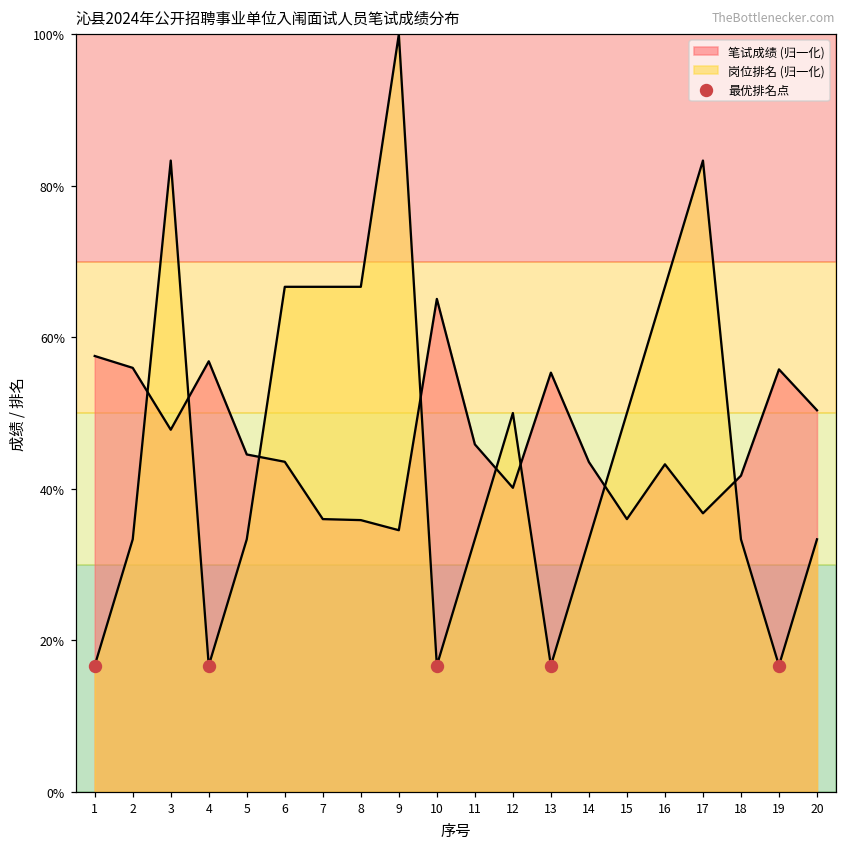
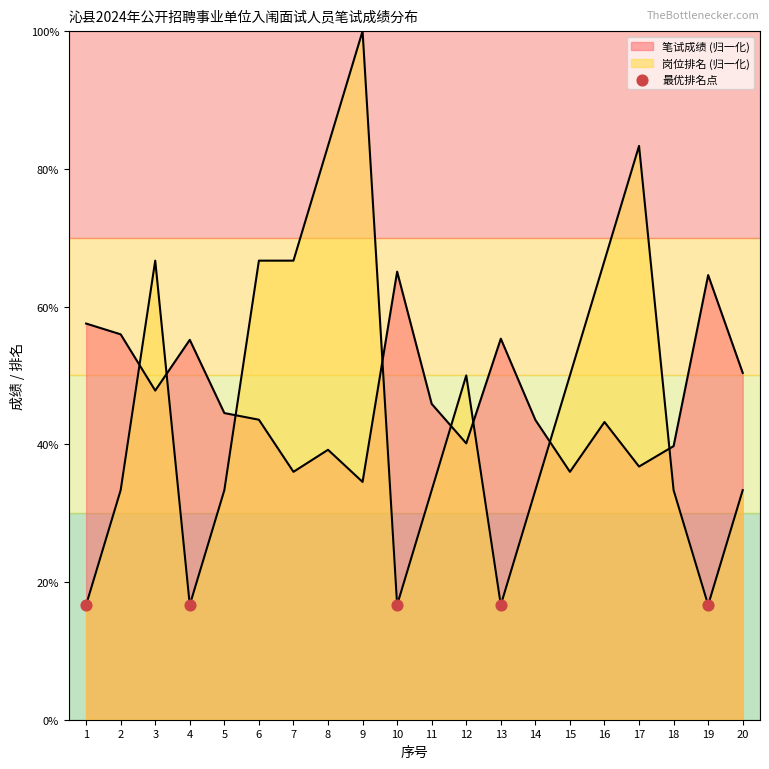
  {
    "笔试成绩 (归一化)": {
      "1": "58%",
      "2": "56%",
      "3": "48%",
-     "4": "57%",
+     "4": "55%",
      "5": "45%",
      "6": "44%",
      "7": "36%",
-     "8": "36%",
+     "8": "39%",
      "9": "35%",
      "10": "65%",
      "11": "46%",
      "12": "40%",
      "13": "55%",
      "14": "44%",
      "15": "36%",
      "16": "43%",
      "17": "37%",
-     "18": "42%",
-     "19": "56%",
+     "18": "40%",
+     "19": "65%",
      "20": "50%"
    },
    "岗位排名 (归一化)": {
      "2": "33%",
-     "3": "83%",
+     "3": "67%",
      "5": "33%",
      "6": "67%",
      "7": "67%",
-     "8": "67%",
+     "8": "83%",
      "9": "100%",
      "11": "33%",
      "12": "50%",
      "14": "33%",
      "15": "50%",
      "16": "67%",
      "17": "83%",
      "18": "33%",
      "20": "33%"
    }
  }
